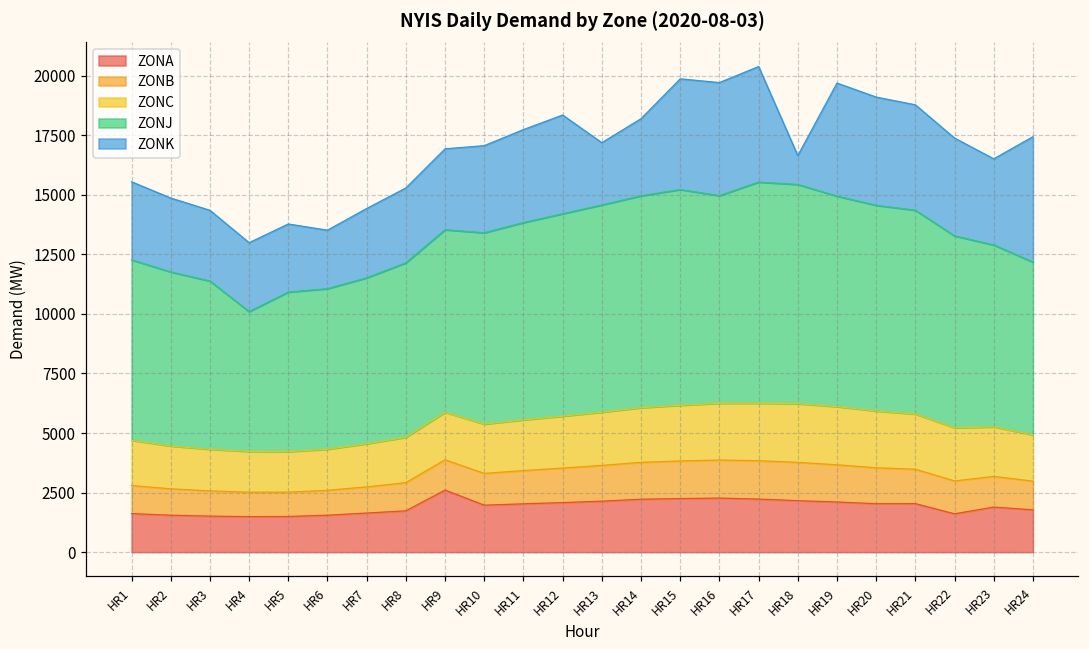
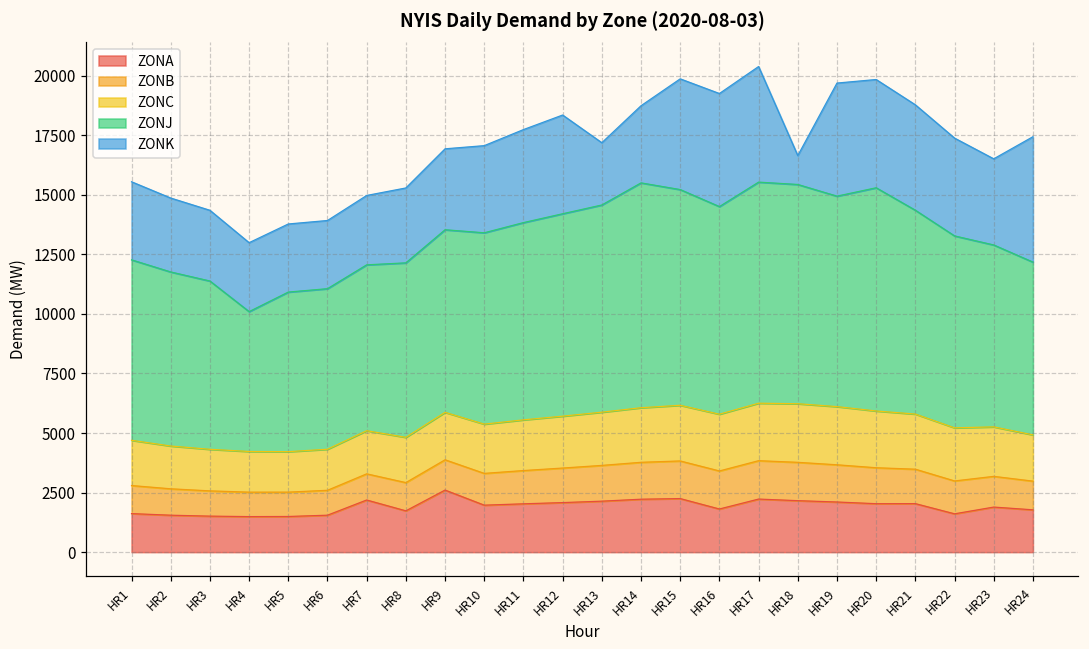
  {
    "ZONA": {
      "HR1": 1600,
      "HR2": 1600,
      "HR3": 1500,
      "HR4": 1500,
      "HR5": 1500,
      "HR6": 1600,
-     "HR7": 1600,
+     "HR7": 2200,
      "HR8": 1700,
      "HR9": 2600,
      "HR10": 2000,
      "HR11": 2000,
      "HR12": 2100,
      "HR13": 2100,
      "HR14": 2200,
      "HR15": 2200,
-     "HR16": 2300,
+     "HR16": 1800,
      "HR17": 2200,
      "HR18": 2200,
      "HR19": 2100,
      "HR20": 2000,
      "HR21": 2000,
      "HR22": 1600,
      "HR23": 1900,
      "HR24": 1800
    },
    "ZONJ": {
      "HR1": 7600,
      "HR2": 7300,
      "HR3": 7100,
      "HR4": 5900,
      "HR5": 6700,
      "HR6": 6700,
      "HR7": 7000,
      "HR8": 7300,
      "HR9": 7700,
      "HR10": 8000,
      "HR11": 8300,
      "HR12": 8500,
      "HR13": 8700,
-     "HR14": 8900,
+     "HR14": 9400,
      "HR15": 9100,
      "HR16": 8700,
      "HR17": 9300,
      "HR18": 9200,
      "HR19": 8800,
-     "HR20": 8600,
+     "HR20": 9400,
      "HR21": 8600,
      "HR22": 8100,
      "HR23": 7600,
      "HR24": 7300
    },
    "ZONK": {
      "HR1": 3300,
      "HR2": 3100,
      "HR3": 3000,
      "HR4": 2900,
      "HR5": 2900,
-     "HR6": 2500,
+     "HR6": 2900,
      "HR7": 2900,
      "HR8": 3100,
      "HR9": 3400,
      "HR10": 3700,
      "HR11": 3900,
      "HR12": 4100,
      "HR13": 2600,
      "HR14": 3200,
      "HR15": 4600,
      "HR16": 4700,
      "HR17": 4900,
      "HR18": 1200,
      "HR19": 4700,
      "HR20": 4500,
      "HR21": 4400,
      "HR22": 4100,
      "HR23": 3600,
      "HR24": 5300
    }
  }
